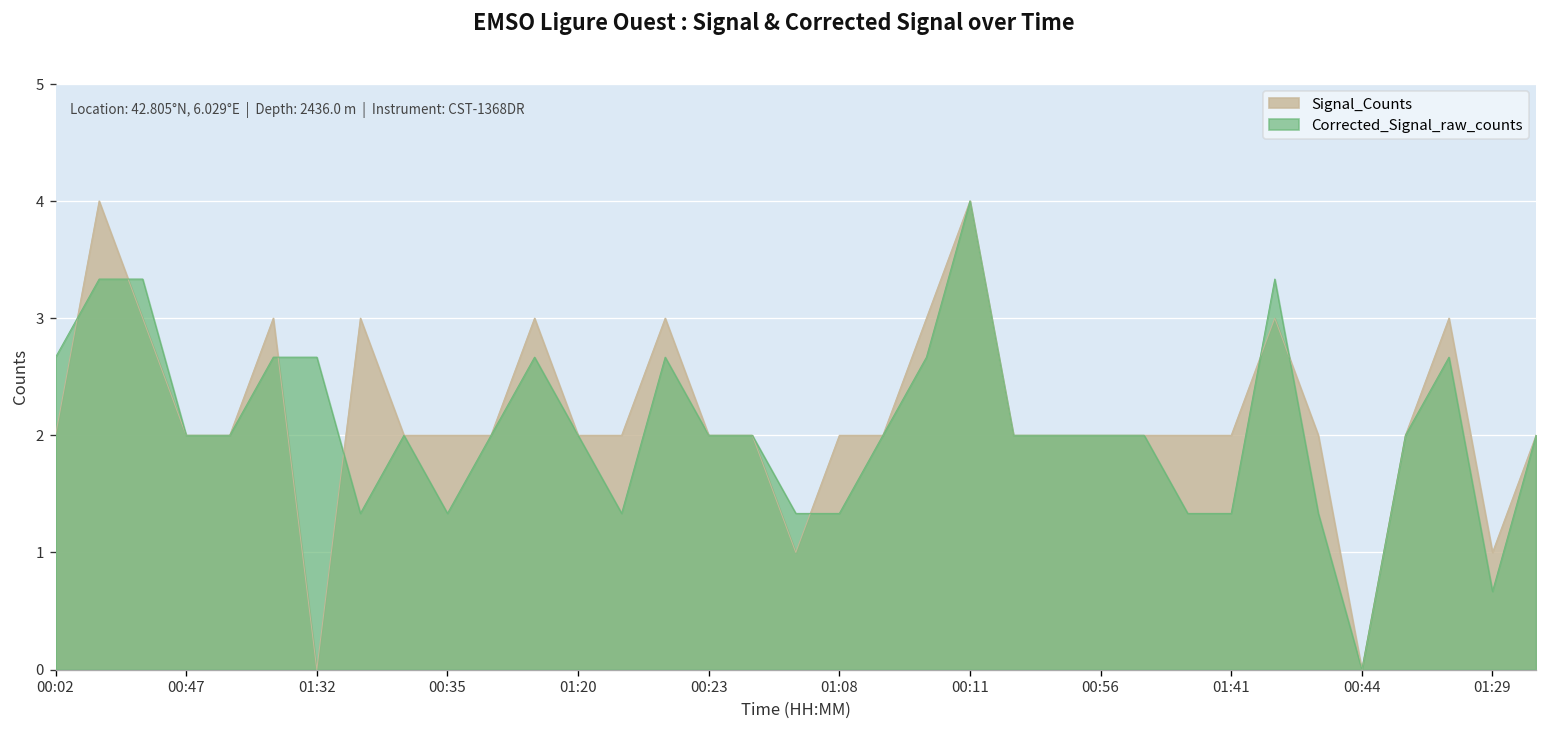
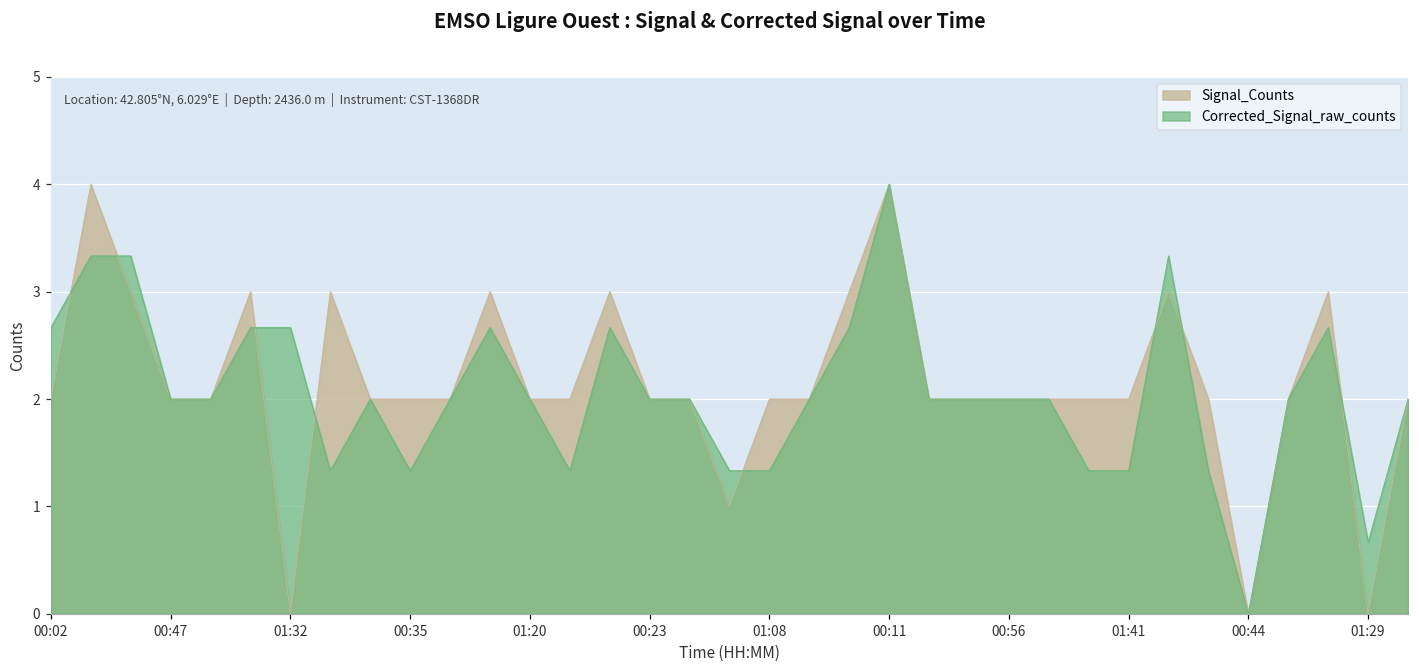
  {
    "Signal_Counts": {
      "00:02": 2.0,
      "01:32": 0.0,
      "00:35": 2.0,
      "01:08": 2.0,
      "01:41": 2.0,
-     "01:29": 1.0
+     "01:29": 0.0
    },
    "Corrected_Signal_raw_counts": {
      "00:02": 2.7,
      "01:32": 2.7,
      "00:35": 1.3,
      "01:08": 1.3,
      "01:41": 1.3,
      "01:29": 0.7
    }
  }
